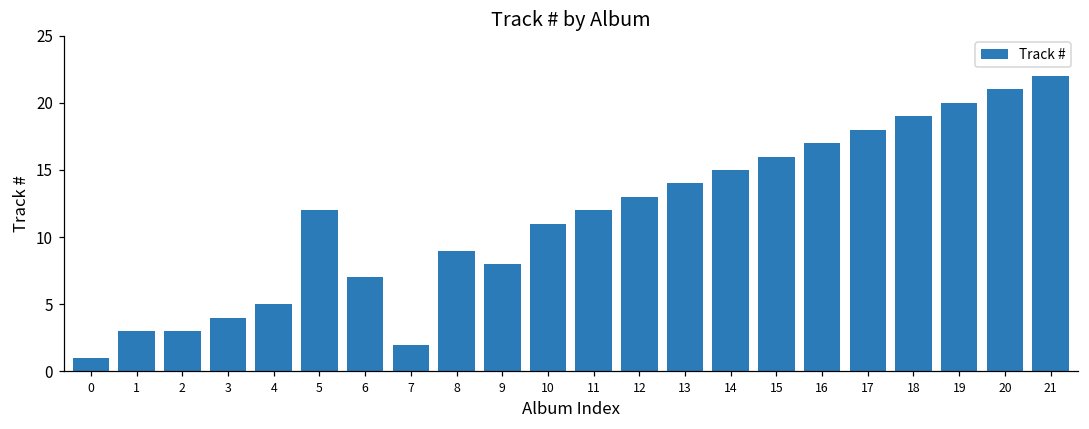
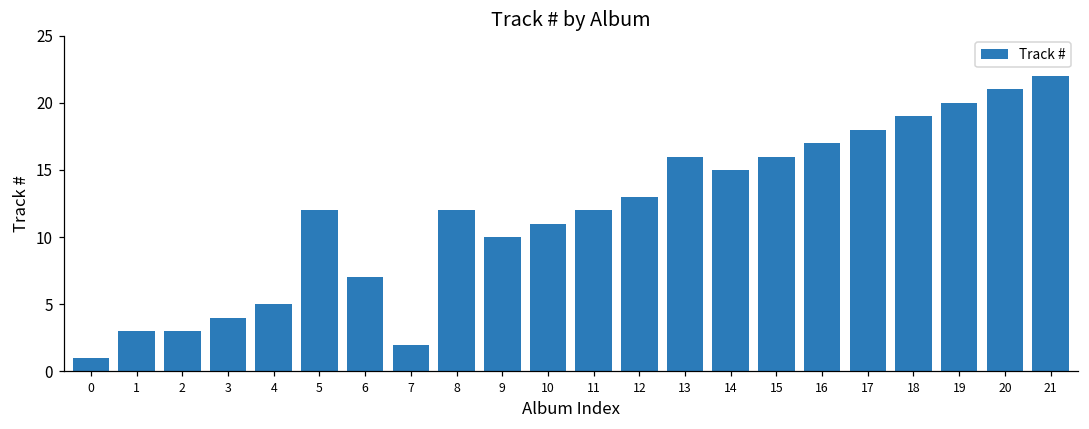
  {
    "0": 1,
    "1": 3,
    "2": 3,
    "3": 4,
    "4": 5,
    "5": 12,
    "6": 7,
    "7": 2,
-   "8": 9,
-   "9": 8,
+   "8": 12,
+   "9": 10,
    "10": 11,
    "11": 12,
    "12": 13,
-   "13": 14,
+   "13": 16,
    "14": 15,
    "15": 16,
    "16": 17,
    "17": 18,
    "18": 19,
    "19": 20,
    "20": 21,
    "21": 22
  }
